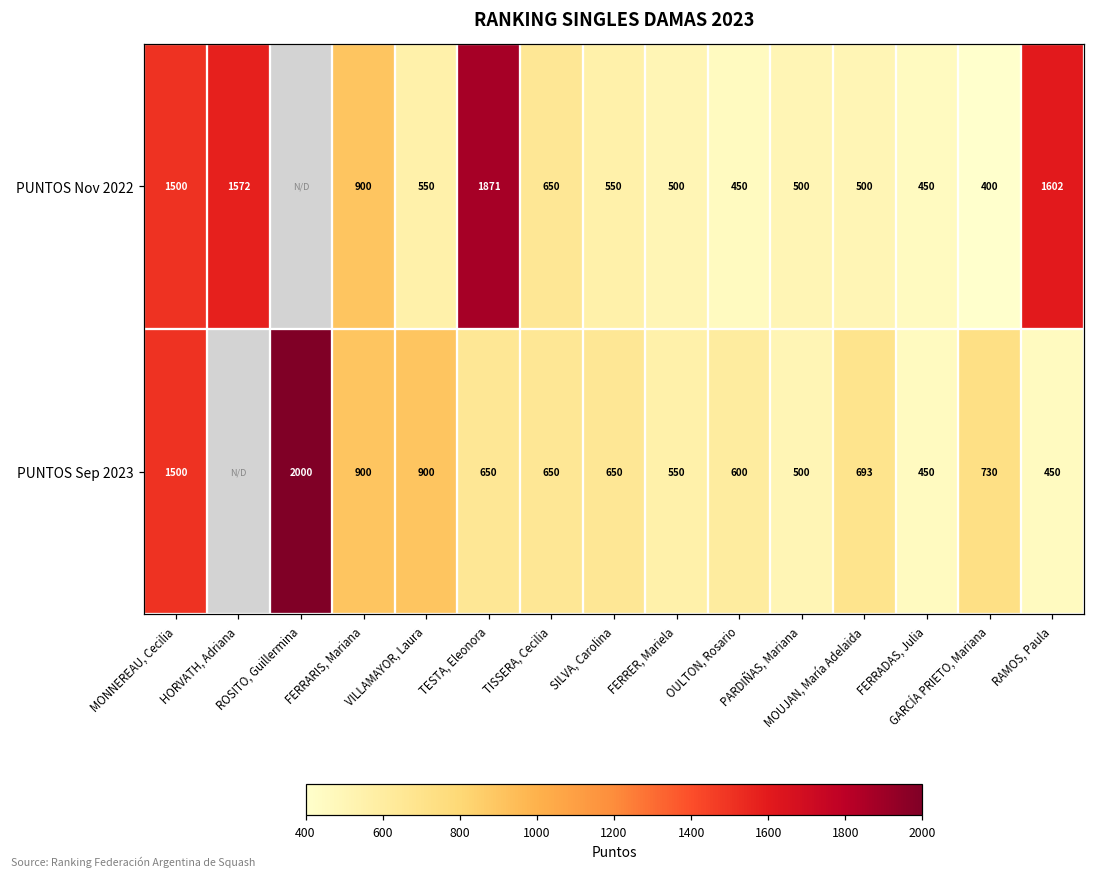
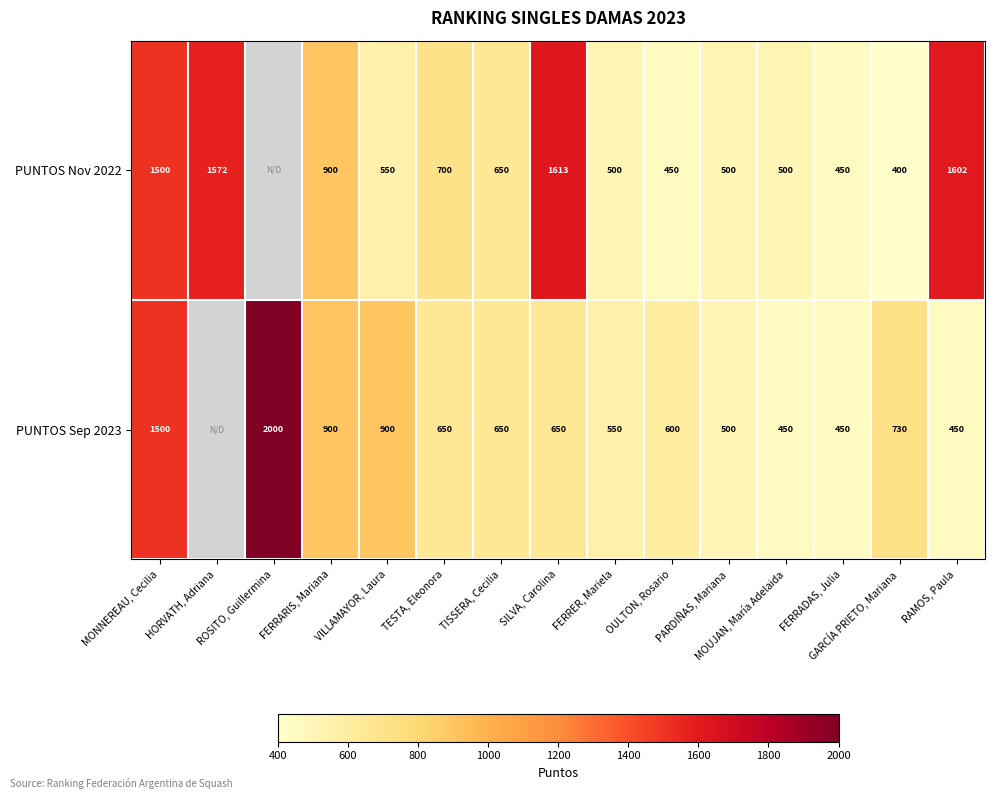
  {
    "PUNTOS Nov 2022": {
      "MONNEREAU, Cecilia": 1500,
      "HORVATH, Adriana": 1572,
      "FERRARIS, Mariana": 900,
      "VILLAMAYOR, Laura": 550,
-     "TESTA, Eleonora": 1871,
+     "TESTA, Eleonora": 700,
      "TISSERA, Cecilia": 650,
-     "SILVA, Carolina": 550,
+     "SILVA, Carolina": 1613,
      "FERRER, Mariela": 500,
      "OULTON, Rosario": 450,
      "PARDIÑAS, Mariana": 500,
      "MOUJAN, María Adelaida": 500,
      "FERRADAS, Julia": 450,
      "GARCÍA PRIETO, Mariana": 400,
      "RAMOS, Paula": 1602
    },
    "PUNTOS Sep 2023": {
      "MONNEREAU, Cecilia": 1500,
      "ROSITO, Guillermina": 2000,
      "FERRARIS, Mariana": 900,
      "VILLAMAYOR, Laura": 900,
      "TESTA, Eleonora": 650,
      "TISSERA, Cecilia": 650,
      "SILVA, Carolina": 650,
      "FERRER, Mariela": 550,
      "OULTON, Rosario": 600,
      "PARDIÑAS, Mariana": 500,
-     "MOUJAN, María Adelaida": 693,
+     "MOUJAN, María Adelaida": 450,
      "FERRADAS, Julia": 450,
      "GARCÍA PRIETO, Mariana": 730,
      "RAMOS, Paula": 450
    }
  }
